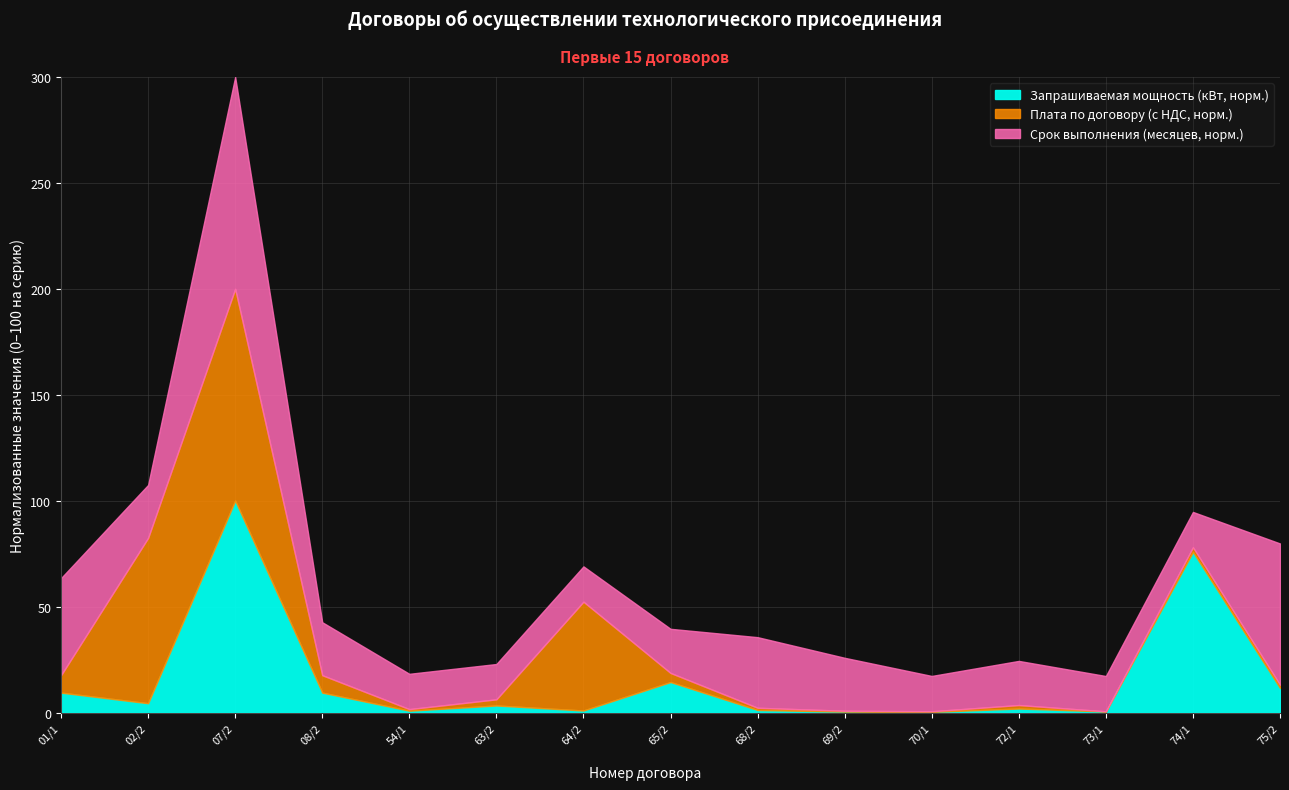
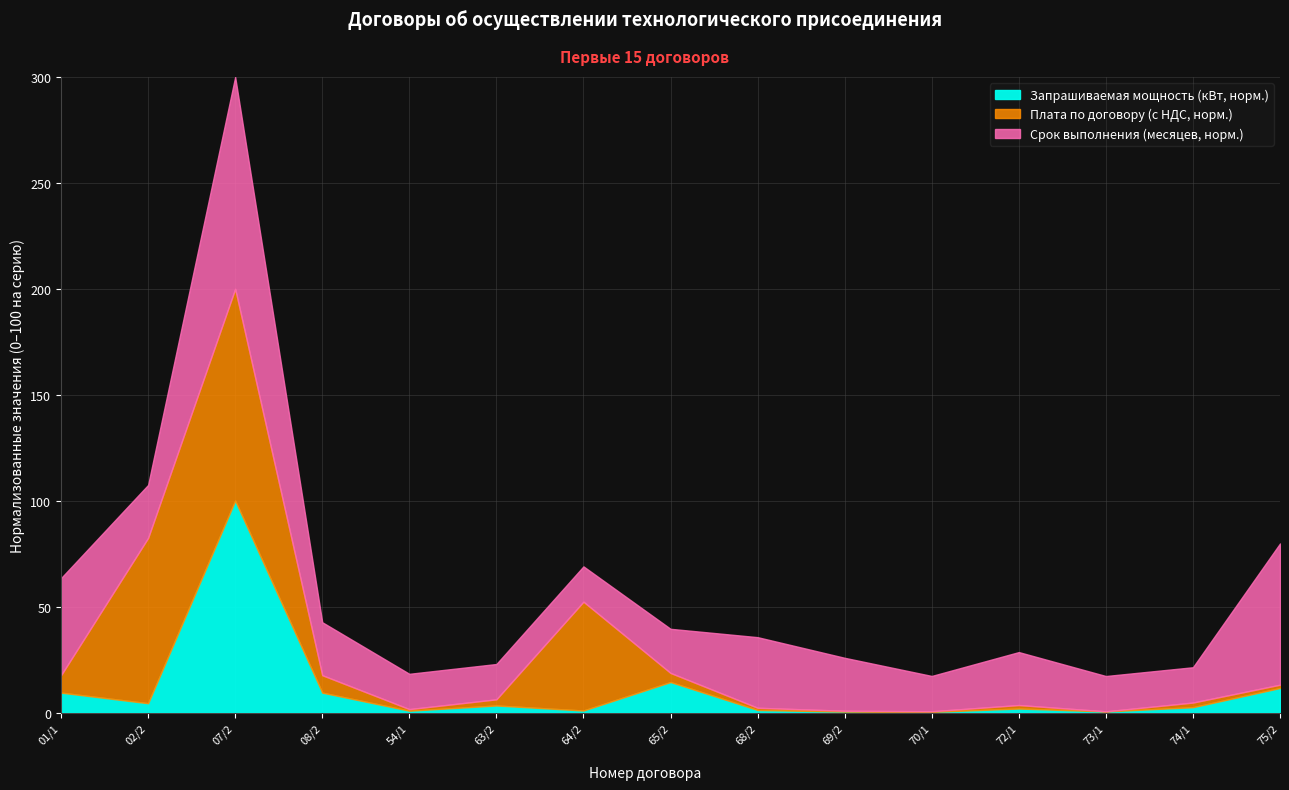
  {
    "Запрашиваемая мощность (кВт, норм.)": {
      "01/1": 9,
      "02/2": 4,
      "07/2": 100,
      "08/2": 9,
      "63/2": 3,
      "64/2": 1,
      "65/2": 14,
      "72/1": 2,
-     "74/1": 76,
+     "74/1": 3,
      "75/2": 12
    },
    "Плата по договору (с НДС, норм.)": {
      "01/1": 8,
      "02/2": 78,
      "07/2": 100,
      "08/2": 8,
      "63/2": 3,
      "64/2": 51,
      "65/2": 4,
      "72/1": 2,
      "74/1": 2,
      "75/2": 2
    },
    "Срок выполнения (месяцев, норм.)": {
      "01/1": 46,
      "02/2": 25,
      "07/2": 100,
      "08/2": 25,
      "54/1": 17,
      "63/2": 17,
      "64/2": 17,
      "65/2": 21,
      "68/2": 33,
      "69/2": 25,
      "70/1": 17,
-     "72/1": 21,
+     "72/1": 25,
      "73/1": 17,
      "74/1": 17,
      "75/2": 67
    }
  }
